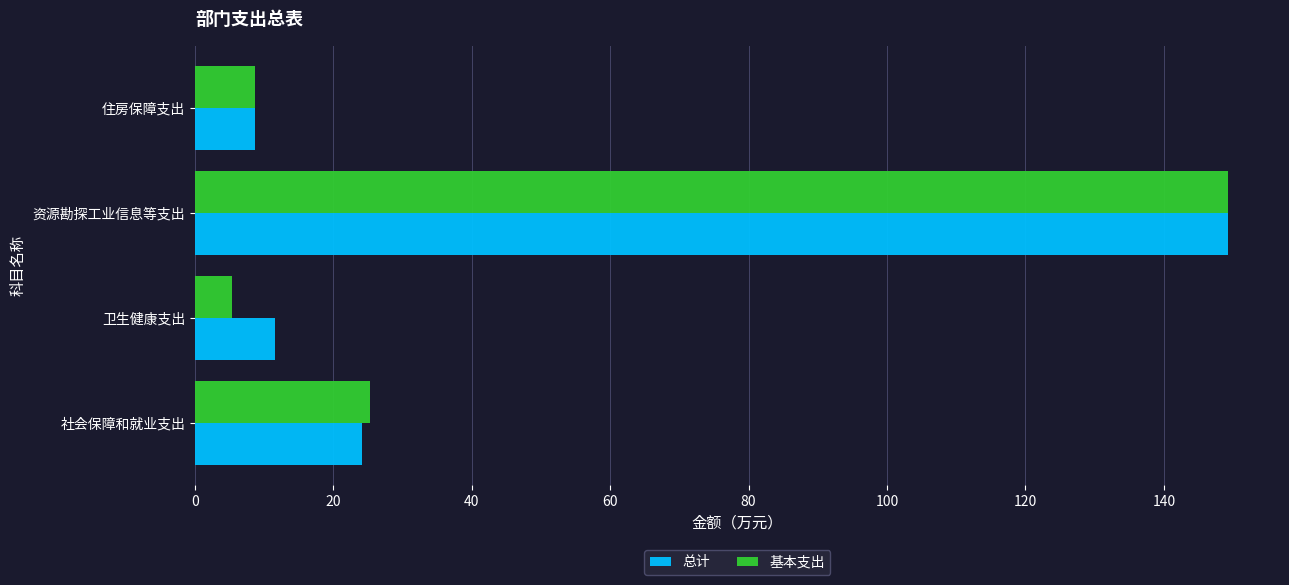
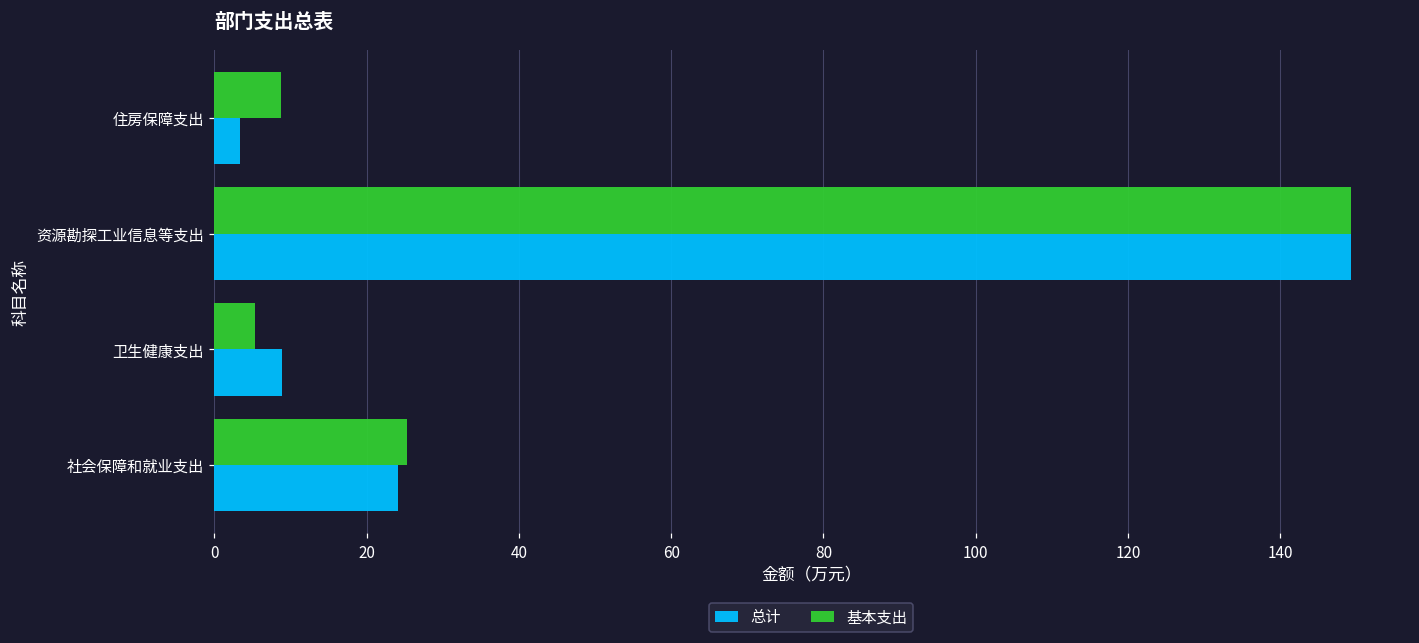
  {
    "总计": {
-     "住房保障支出": 9,
+     "住房保障支出": 3,
      "资源勘探工业信息等支出": 149,
-     "卫生健康支出": 12,
+     "卫生健康支出": 9,
      "社会保障和就业支出": 24
    },
    "基本支出": {
      "住房保障支出": 9,
      "资源勘探工业信息等支出": 149,
      "卫生健康支出": 5,
      "社会保障和就业支出": 25
    }
  }
